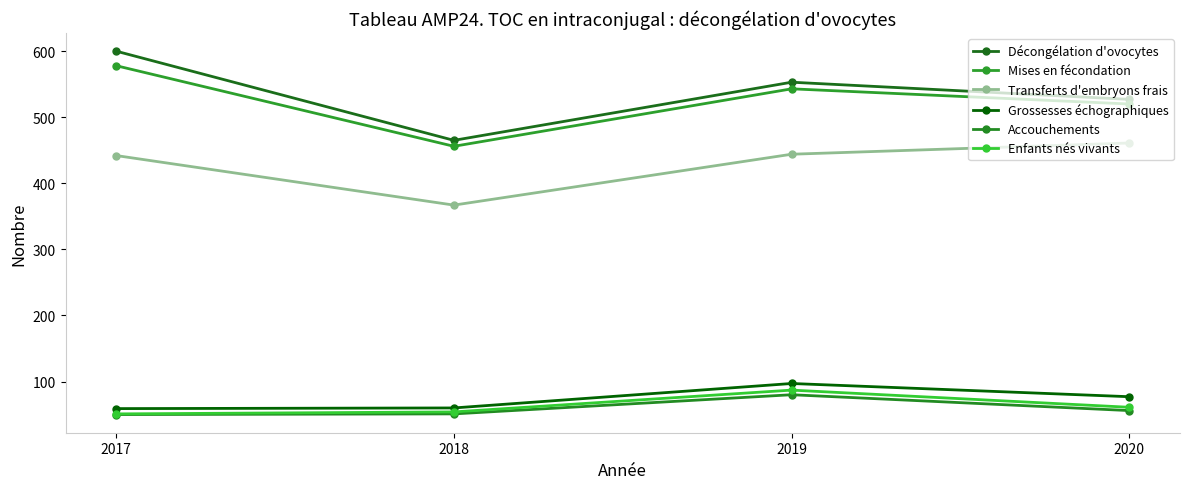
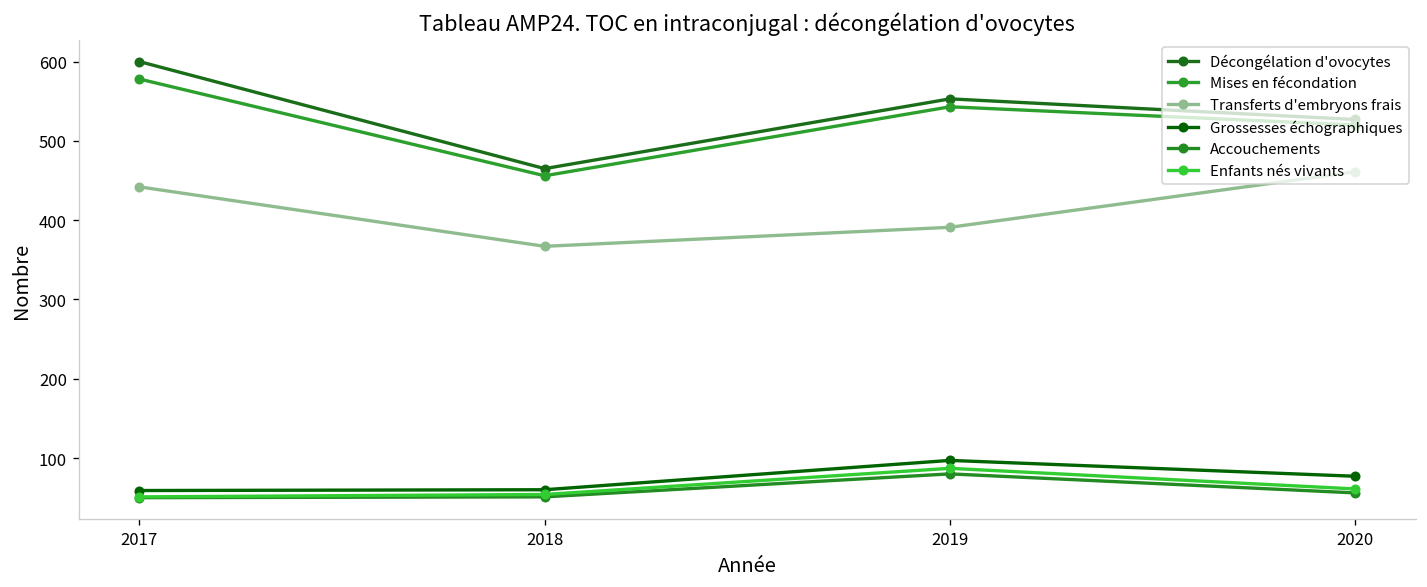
  {
    "Transferts d'embryons frais": {
      "2017": 440,
      "2018": 370,
-     "2019": 440
+     "2019": 390
    }
  }
